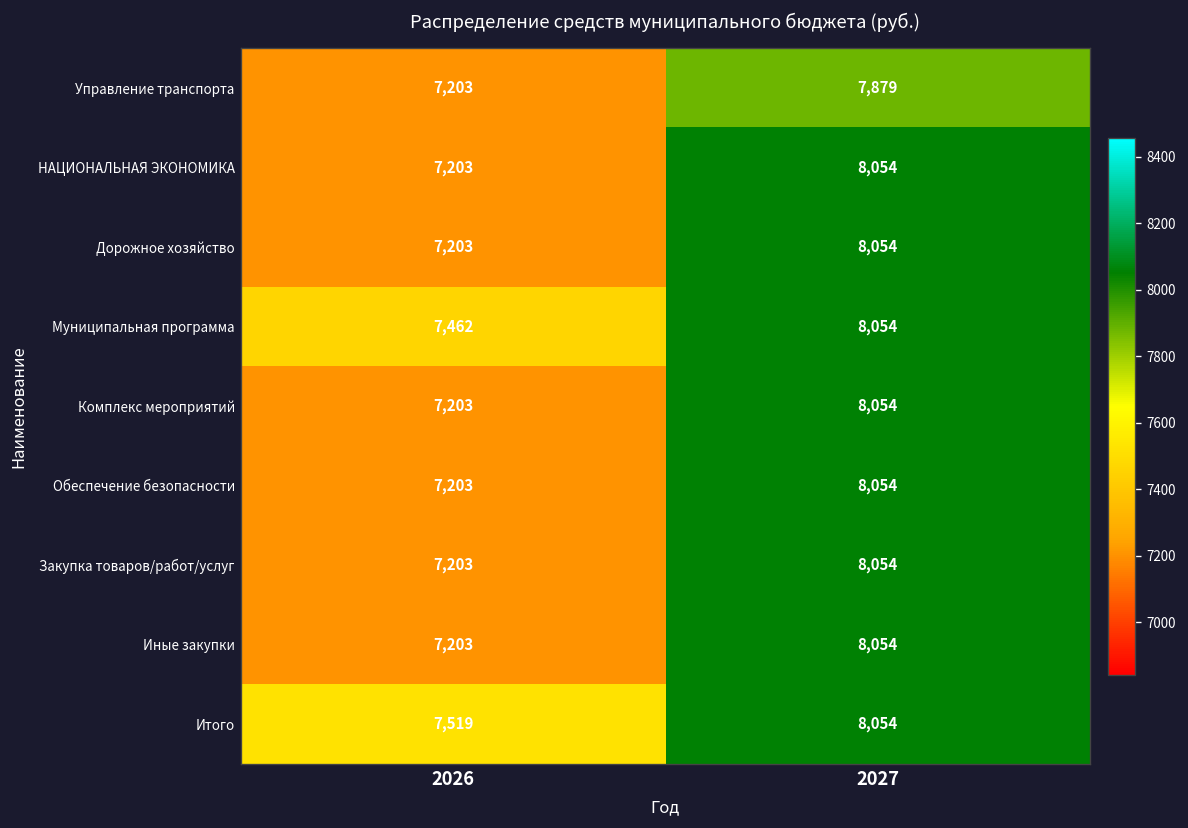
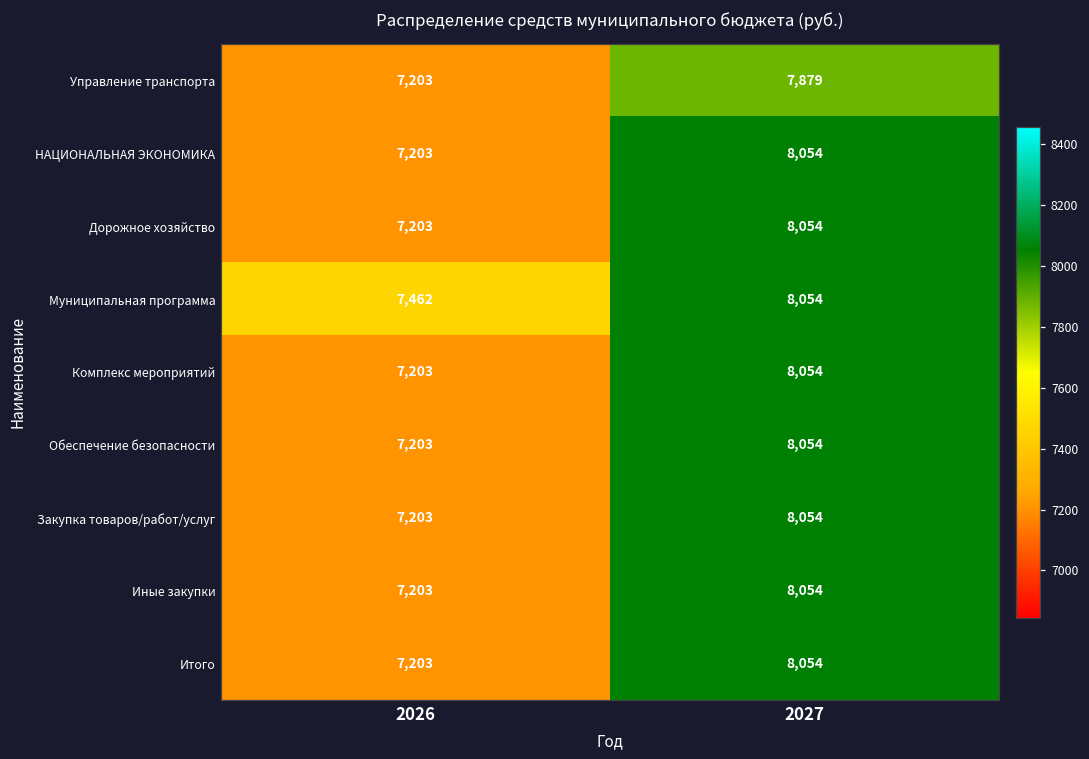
  {
    "Управление транспорта": {
      "2026": "7,203",
      "2027": "7,879"
    },
    "НАЦИОНАЛЬНАЯ ЭКОНОМИКА": {
      "2026": "7,203",
      "2027": "8,054"
    },
    "Дорожное хозяйство": {
      "2026": "7,203",
      "2027": "8,054"
    },
    "Муниципальная программа": {
      "2026": "7,462",
      "2027": "8,054"
    },
    "Комплекс мероприятий": {
      "2026": "7,203",
      "2027": "8,054"
    },
    "Обеспечение безопасности": {
      "2026": "7,203",
      "2027": "8,054"
    },
    "Закупка товаров/работ/услуг": {
      "2026": "7,203",
      "2027": "8,054"
    },
    "Иные закупки": {
      "2026": "7,203",
      "2027": "8,054"
    },
    "Итого": {
-     "2026": "7,519",
+     "2026": "7,203",
      "2027": "8,054"
    }
  }
